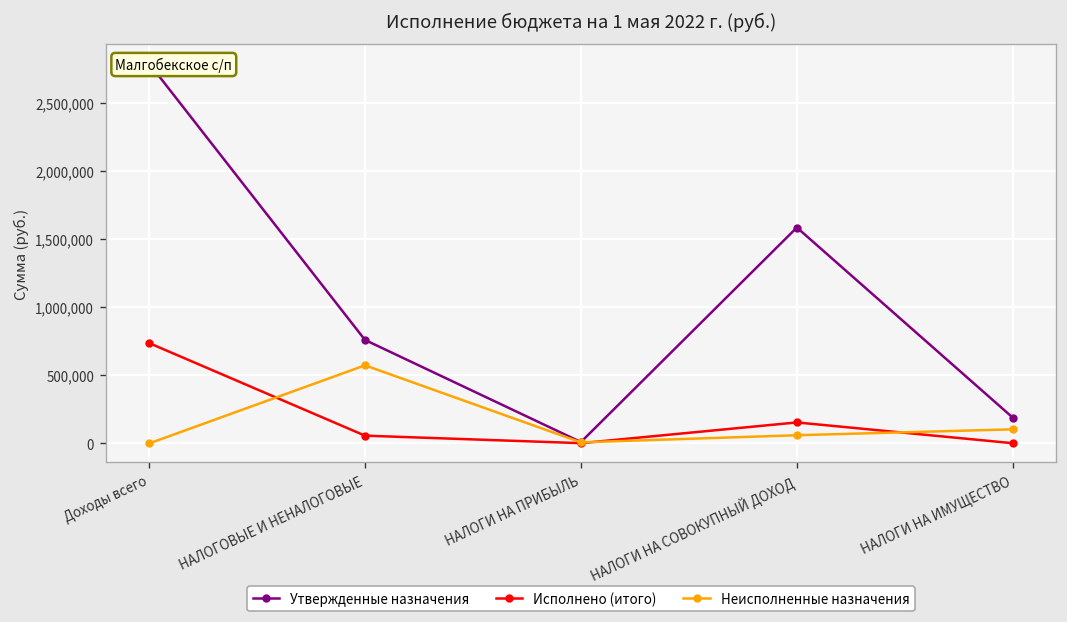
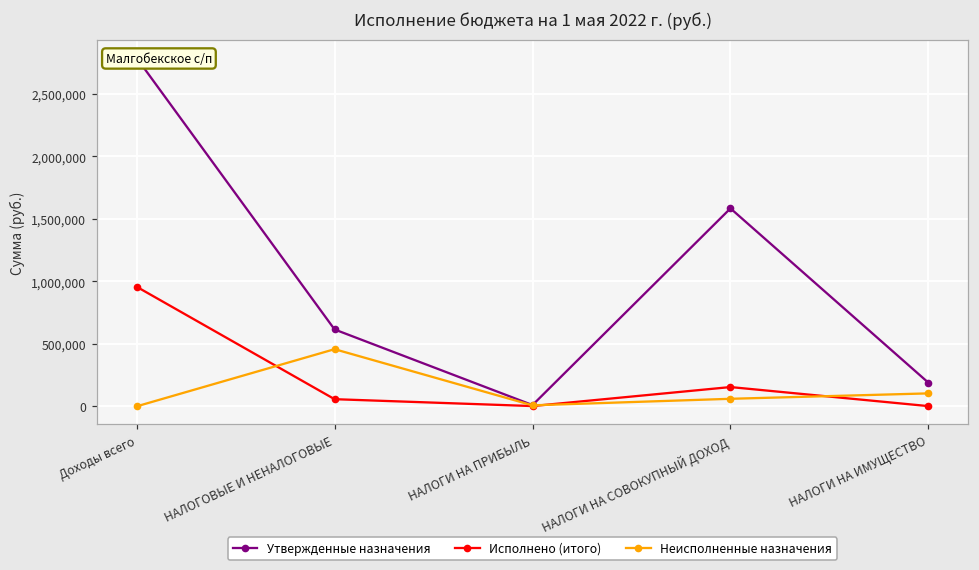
  {
    "Утвержденные назначения": {
-     "НАЛОГОВЫЕ И НЕНАЛОГОВЫЕ": "760,000",
+     "НАЛОГОВЫЕ И НЕНАЛОГОВЫЕ": "620,000",
      "НАЛОГИ НА СОВОКУПНЫЙ ДОХОД": "1,580,000",
      "НАЛОГИ НА ИМУЩЕСТВО": "190,000"
    },
    "Исполнено (итого)": {
-     "Доходы всего": "740,000",
+     "Доходы всего": "960,000",
      "НАЛОГОВЫЕ И НЕНАЛОГОВЫЕ": "60,000",
      "НАЛОГИ НА СОВОКУПНЫЙ ДОХОД": "150,000",
      "НАЛОГИ НА ИМУЩЕСТВО": "0"
    },
    "Неисполненные назначения": {
      "Доходы всего": "0",
-     "НАЛОГОВЫЕ И НЕНАЛОГОВЫЕ": "570,000",
+     "НАЛОГОВЫЕ И НЕНАЛОГОВЫЕ": "460,000",
      "НАЛОГИ НА СОВОКУПНЫЙ ДОХОД": "60,000",
      "НАЛОГИ НА ИМУЩЕСТВО": "100,000"
    }
  }
